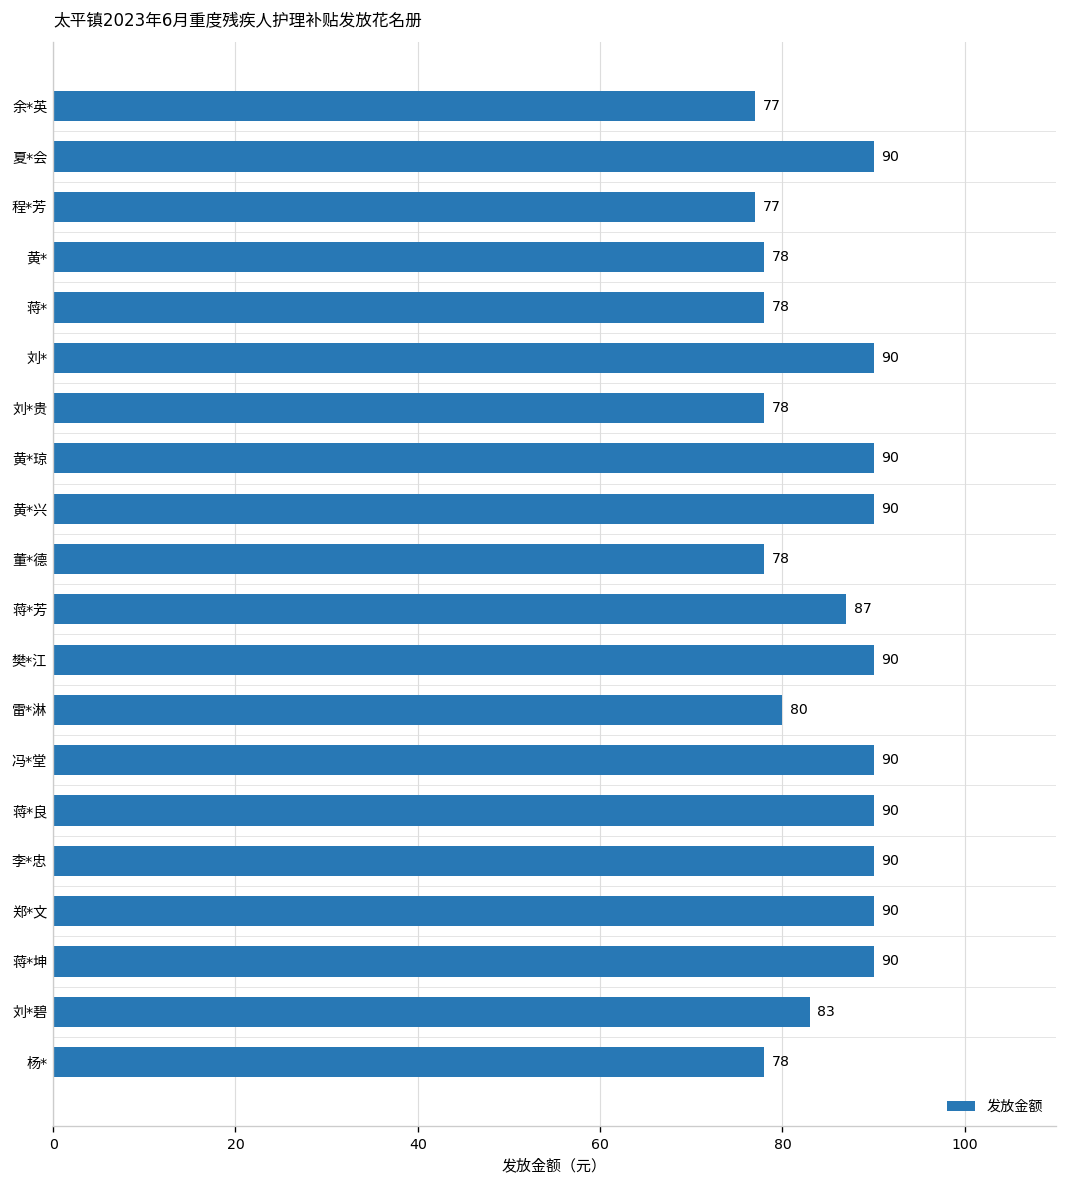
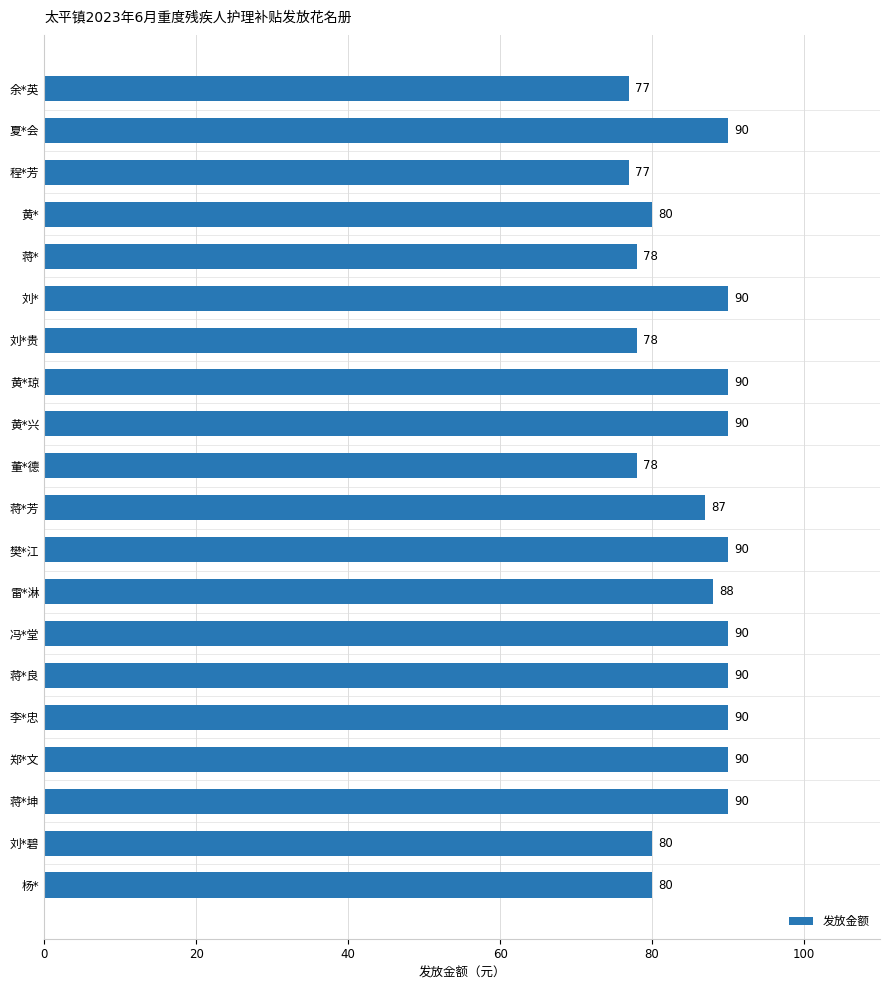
  {
    "余*英": 77,
    "夏*会": 90,
    "程*芳": 77,
-   "黄*": 78,
+   "黄*": 80,
    "蒋*": 78,
    "刘*": 90,
    "刘*贵": 78,
    "黄*琼": 90,
    "黄*兴": 90,
    "董*德": 78,
    "蒋*芳": 87,
    "樊*江": 90,
-   "雷*淋": 80,
+   "雷*淋": 88,
    "冯*堂": 90,
    "蒋*良": 90,
    "李*忠": 90,
    "郑*文": 90,
    "蒋*坤": 90,
-   "刘*碧": 83,
-   "杨*": 78
+   "刘*碧": 80,
+   "杨*": 80
  }
